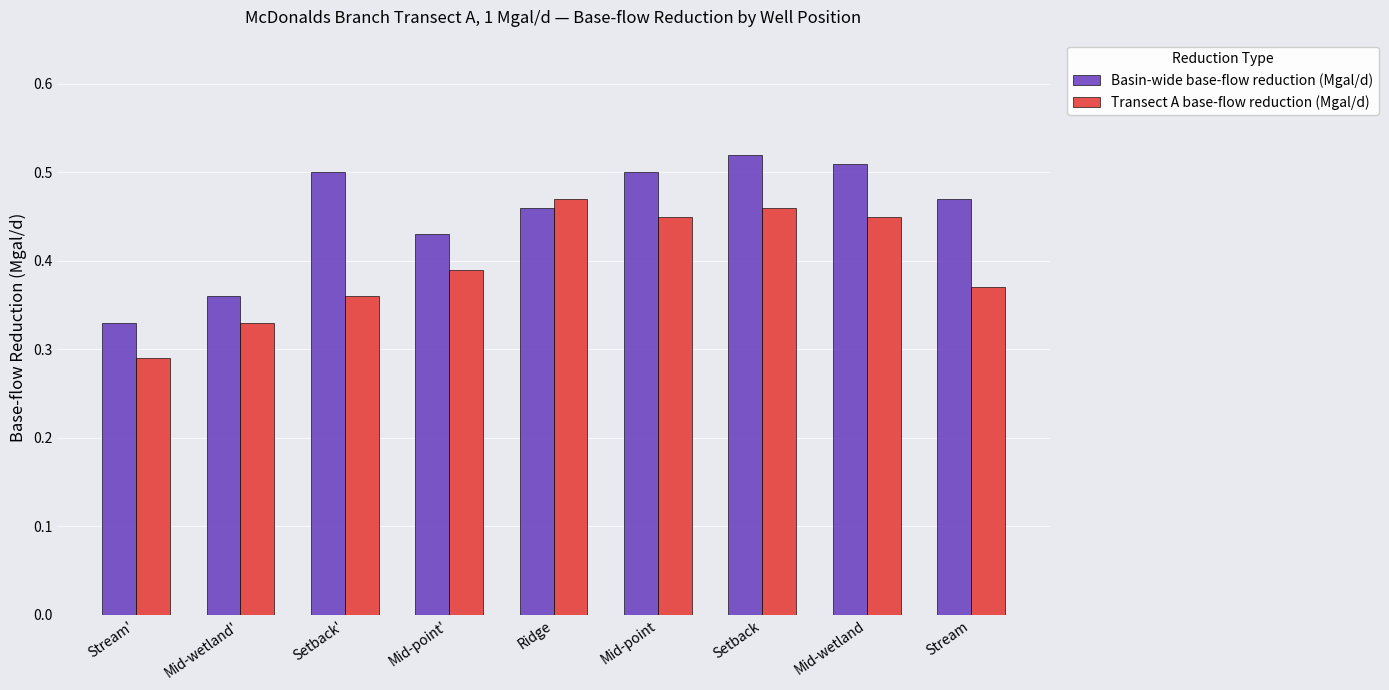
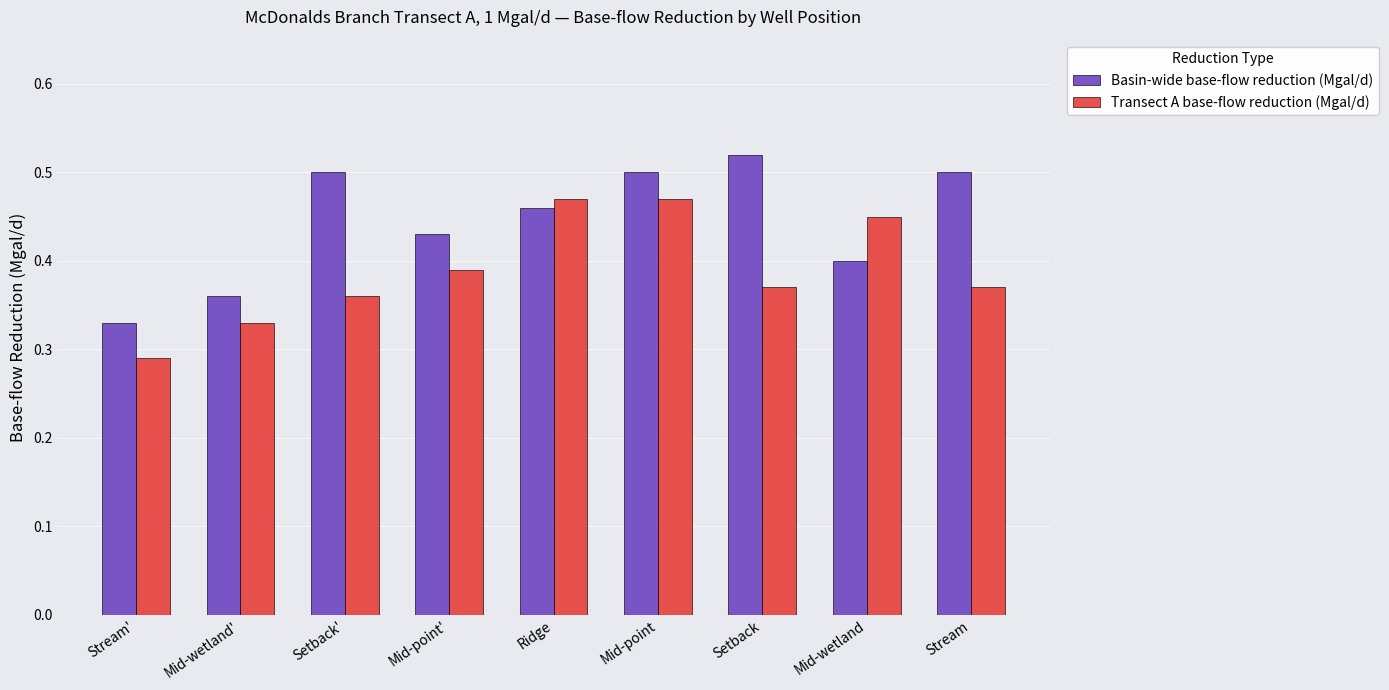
  {
    "Basin-wide base-flow reduction (Mgal/d)": {
      "Stream'": 0.33,
      "Mid-wetland'": 0.36,
      "Setback'": 0.50,
      "Mid-point'": 0.43,
      "Ridge": 0.46,
      "Mid-point": 0.50,
      "Setback": 0.52,
-     "Mid-wetland": 0.51,
-     "Stream": 0.47
+     "Mid-wetland": 0.40,
+     "Stream": 0.50
    },
    "Transect A base-flow reduction (Mgal/d)": {
      "Stream'": 0.29,
      "Mid-wetland'": 0.33,
      "Setback'": 0.36,
      "Mid-point'": 0.39,
      "Ridge": 0.47,
-     "Mid-point": 0.45,
-     "Setback": 0.46,
+     "Mid-point": 0.47,
+     "Setback": 0.37,
      "Mid-wetland": 0.45,
      "Stream": 0.37
    }
  }
